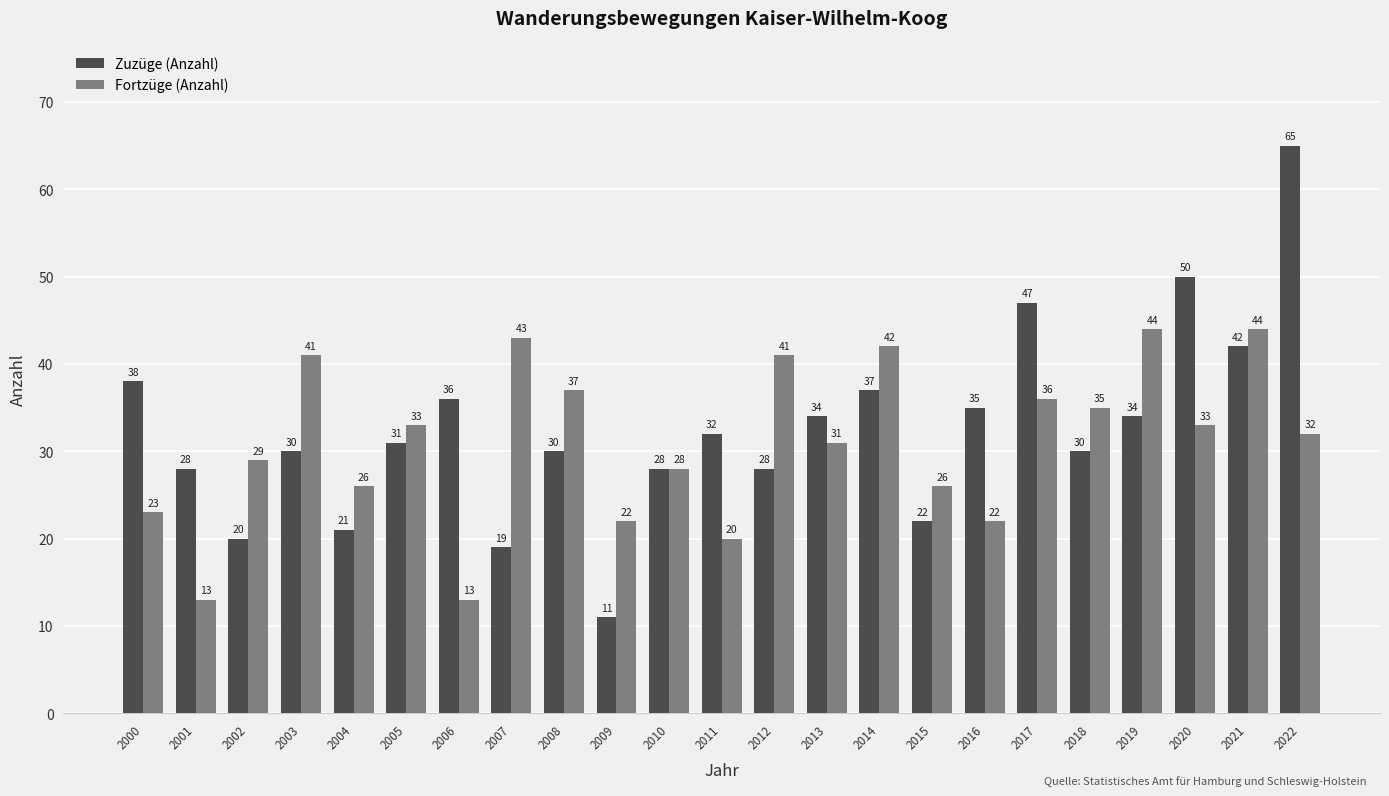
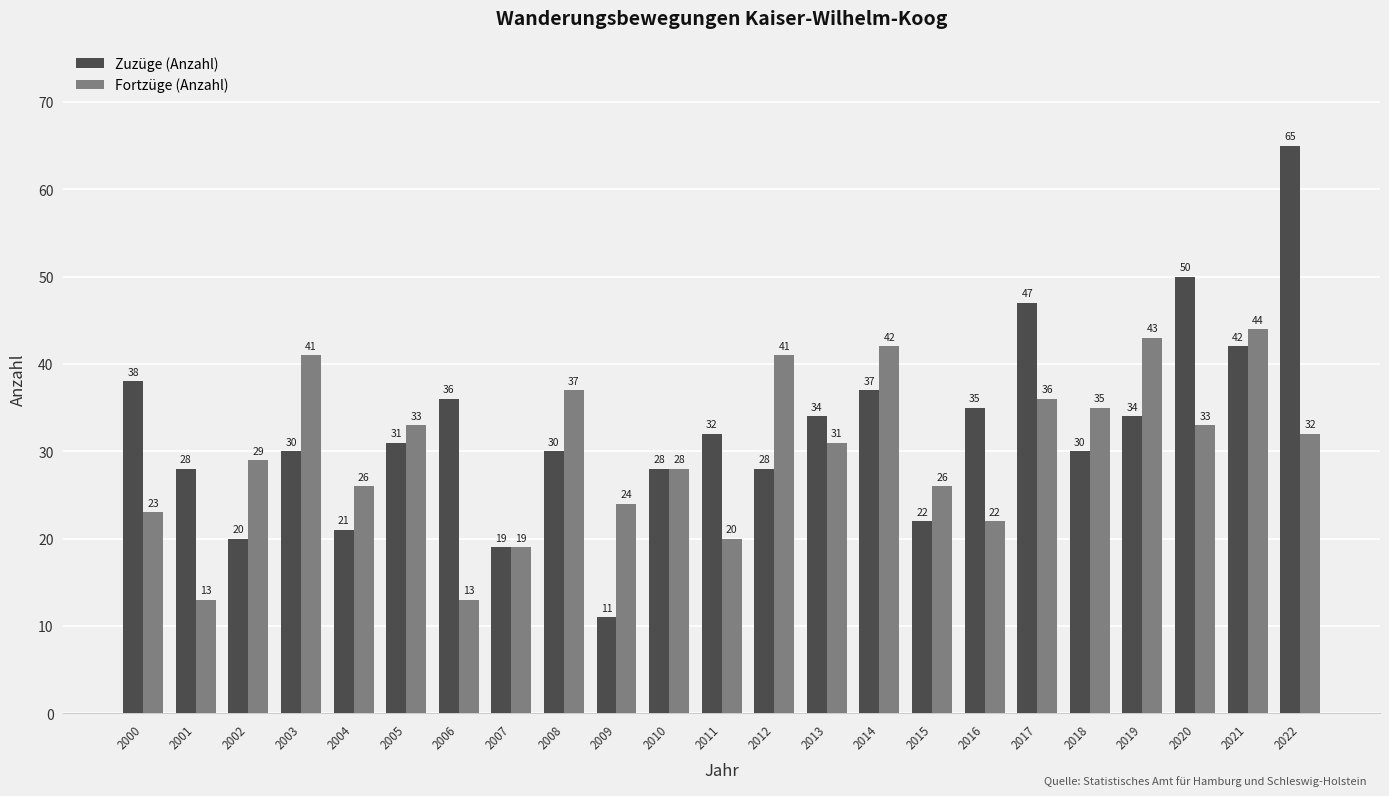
  {
    "Zuzüge (Anzahl)": {
      "2000": 38,
      "2001": 28,
      "2002": 20,
      "2003": 30,
      "2004": 21,
      "2005": 31,
      "2006": 36,
      "2007": 19,
      "2008": 30,
      "2009": 11,
      "2010": 28,
      "2011": 32,
      "2012": 28,
      "2013": 34,
      "2014": 37,
      "2015": 22,
      "2016": 35,
      "2017": 47,
      "2018": 30,
      "2019": 34,
      "2020": 50,
      "2021": 42,
      "2022": 65
    },
    "Fortzüge (Anzahl)": {
      "2000": 23,
      "2001": 13,
      "2002": 29,
      "2003": 41,
      "2004": 26,
      "2005": 33,
      "2006": 13,
-     "2007": 43,
+     "2007": 19,
      "2008": 37,
-     "2009": 22,
+     "2009": 24,
      "2010": 28,
      "2011": 20,
      "2012": 41,
      "2013": 31,
      "2014": 42,
      "2015": 26,
      "2016": 22,
      "2017": 36,
      "2018": 35,
-     "2019": 44,
+     "2019": 43,
      "2020": 33,
      "2021": 44,
      "2022": 32
    }
  }
